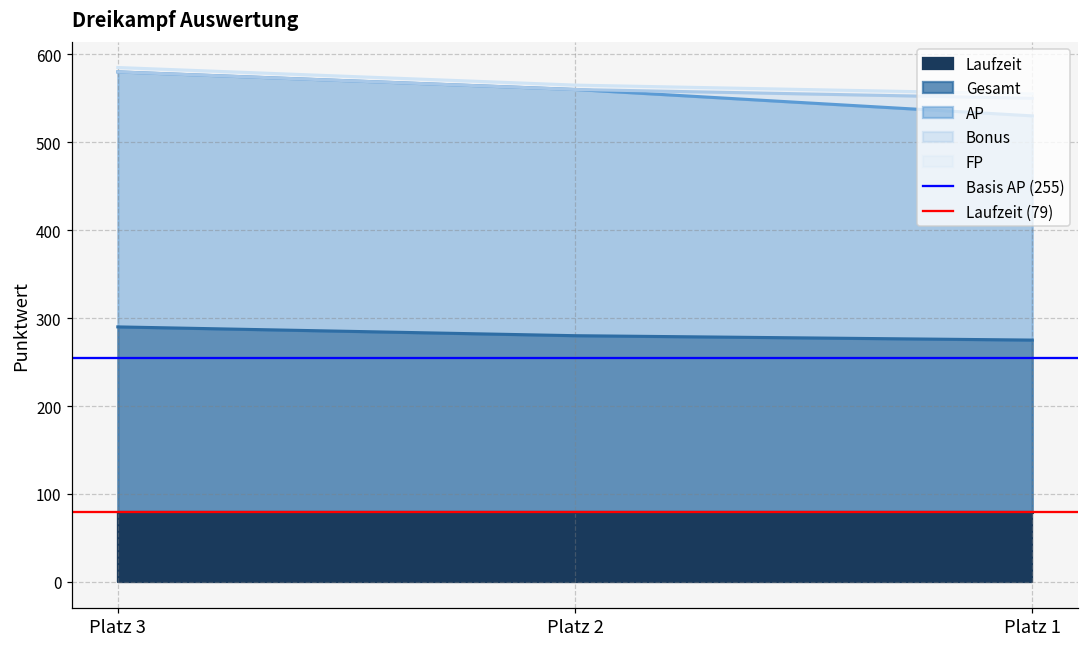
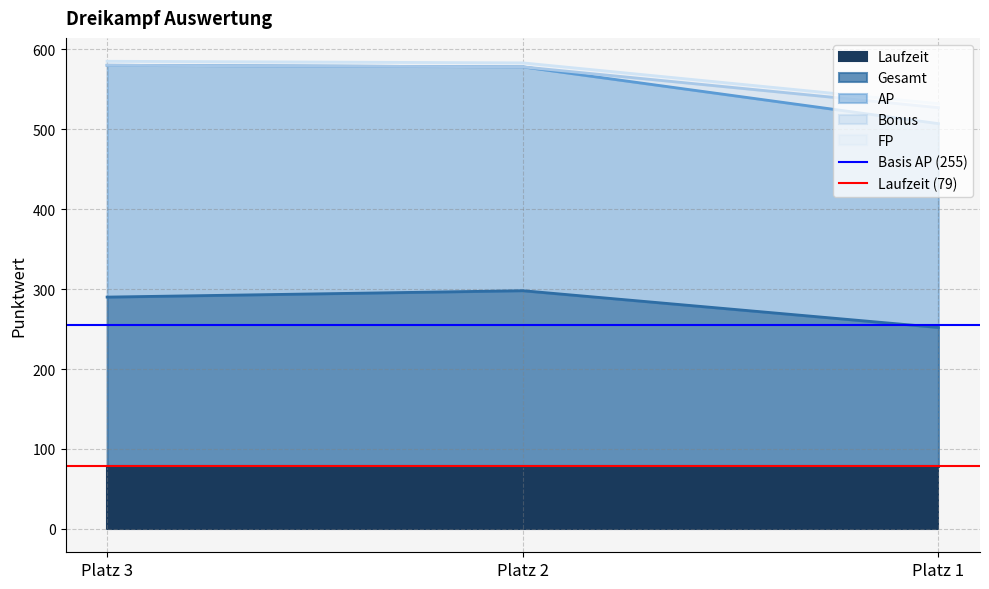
  {
    "Laufzeit": {
      "Platz 3": 80,
      "Platz 2": 80,
      "Platz 1": 80
    },
    "Gesamt": {
      "Platz 3": 210,
-     "Platz 2": 200,
-     "Platz 1": 200
+     "Platz 2": 220,
+     "Platz 1": 170
    }
  }
